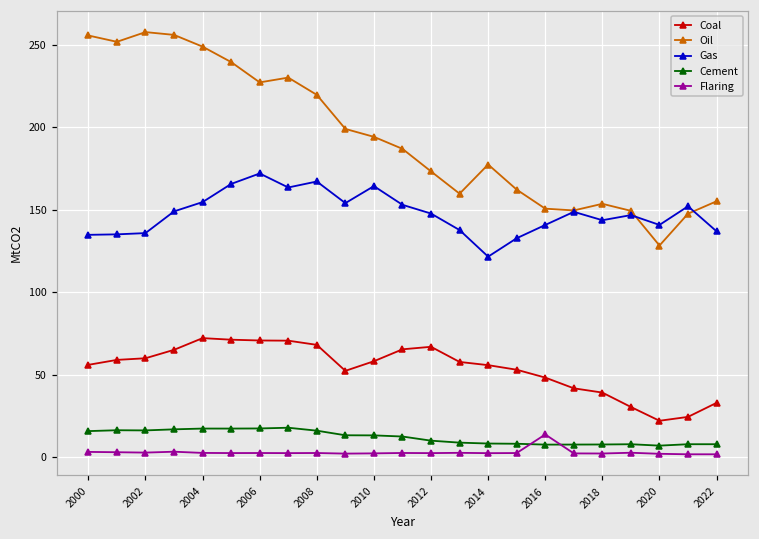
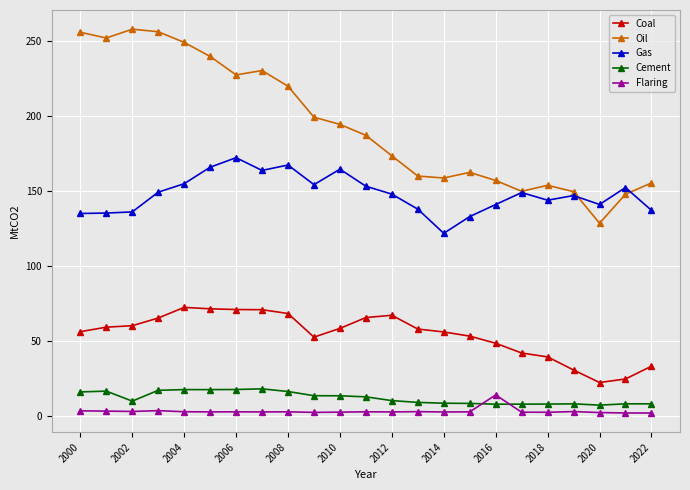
  {
    "Coal": {
      "2000": 56,
      "2002": 60,
      "2004": 72,
      "2006": 71,
      "2008": 68,
      "2010": 58,
      "2012": 67,
      "2014": 56,
      "2016": 48,
      "2018": 39,
      "2020": 22,
      "2022": 33
    },
    "Oil": {
      "2000": 256,
      "2002": 258,
      "2004": 249,
      "2006": 227,
      "2008": 220,
      "2010": 194,
      "2012": 173,
-     "2014": 177,
-     "2016": 151,
+     "2014": 158,
+     "2016": 157,
      "2018": 154,
      "2020": 128,
      "2022": 155
    },
    "Gas": {
      "2000": 135,
      "2002": 136,
      "2004": 155,
      "2006": 172,
      "2008": 167,
      "2010": 164,
      "2012": 148,
      "2014": 122,
      "2016": 141,
      "2018": 144,
      "2020": 141,
      "2022": 137
    },
    "Cement": {
      "2000": 16,
-     "2002": 16,
+     "2002": 10,
      "2004": 17,
      "2006": 17,
      "2008": 16,
      "2010": 13,
      "2012": 10,
      "2014": 8,
      "2016": 8,
      "2018": 8,
      "2020": 7,
      "2022": 8
    },
    "Flaring": {
      "2000": 3,
      "2002": 3,
      "2004": 3,
      "2006": 3,
      "2008": 3,
      "2010": 2,
      "2012": 3,
      "2014": 3,
      "2016": 14,
      "2018": 2,
      "2020": 2,
      "2022": 2
    }
  }
